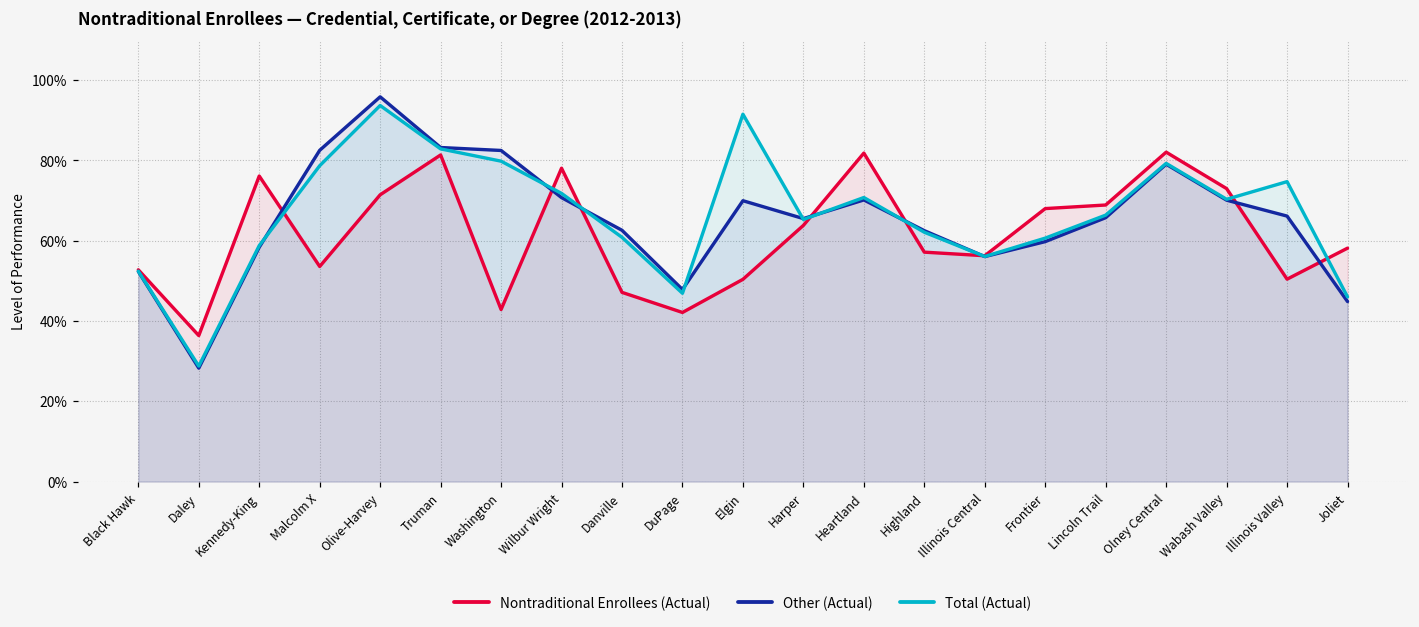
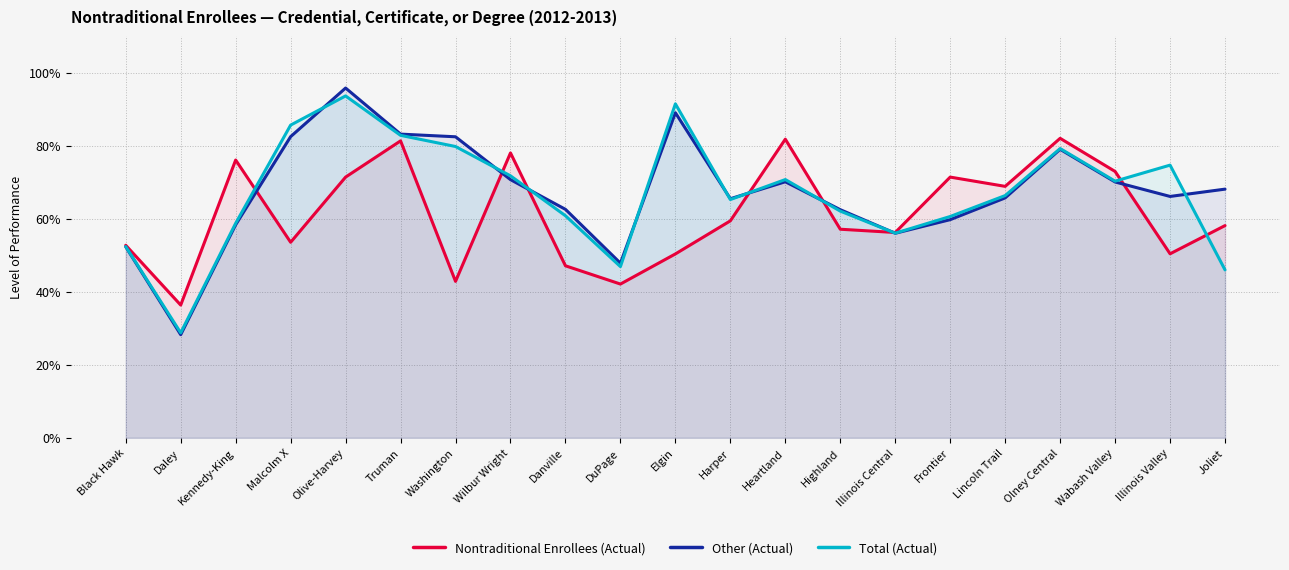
  {
    "Nontraditional Enrollees (Actual)": {
      "Daley": "36%",
      "Kennedy-King": "76%",
      "Malcolm X": "54%",
      "Olive-Harvey": "71%",
      "Truman": "81%",
      "Washington": "43%",
      "Wilbur Wright": "78%",
      "Danville": "47%",
      "DuPage": "42%",
      "Elgin": "50%",
-     "Harper": "64%",
+     "Harper": "59%",
      "Heartland": "82%",
      "Highland": "57%",
-     "Frontier": "68%",
+     "Frontier": "71%",
      "Lincoln Trail": "69%",
      "Olney Central": "82%",
      "Wabash Valley": "73%",
      "Illinois Valley": "50%",
      "Joliet": "58%"
    },
    "Other (Actual)": {
      "Malcolm X": "83%",
      "Olive-Harvey": "96%",
      "Washington": "82%",
      "Wilbur Wright": "71%",
      "Danville": "63%",
      "DuPage": "48%",
-     "Elgin": "70%",
+     "Elgin": "89%",
      "Frontier": "60%",
      "Illinois Valley": "66%",
-     "Joliet": "45%"
+     "Joliet": "68%"
    },
    "Total (Actual)": {
-     "Malcolm X": "79%",
+     "Malcolm X": "86%",
      "Olive-Harvey": "94%",
      "Washington": "80%",
      "Wilbur Wright": "72%",
      "Danville": "61%",
      "DuPage": "47%",
      "Elgin": "92%",
      "Frontier": "61%",
      "Illinois Valley": "75%",
      "Joliet": "46%"
    }
  }
